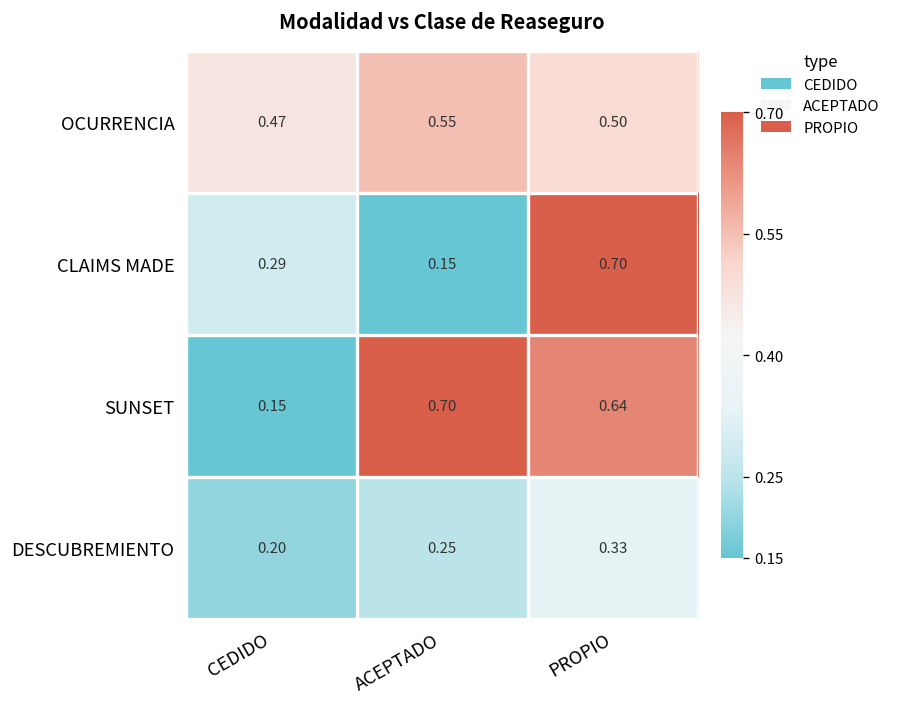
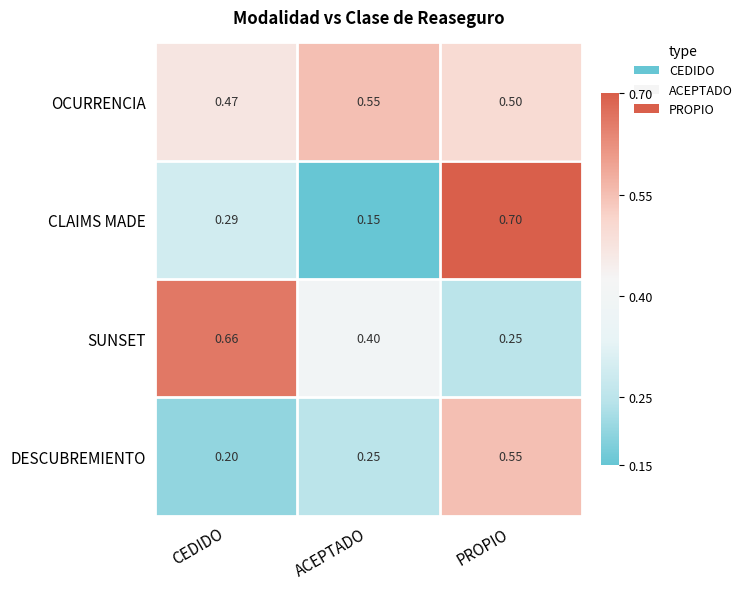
  {
    "OCURRENCIA": {
      "CEDIDO": 0.47,
      "ACEPTADO": 0.55,
      "PROPIO": 0.50
    },
    "CLAIMS MADE": {
      "CEDIDO": 0.29,
      "ACEPTADO": 0.15,
      "PROPIO": 0.70
    },
    "SUNSET": {
-     "CEDIDO": 0.15,
-     "ACEPTADO": 0.70,
-     "PROPIO": 0.64
+     "CEDIDO": 0.66,
+     "ACEPTADO": 0.40,
+     "PROPIO": 0.25
    },
    "DESCUBREMIENTO": {
      "CEDIDO": 0.20,
      "ACEPTADO": 0.25,
-     "PROPIO": 0.33
+     "PROPIO": 0.55
    }
  }
